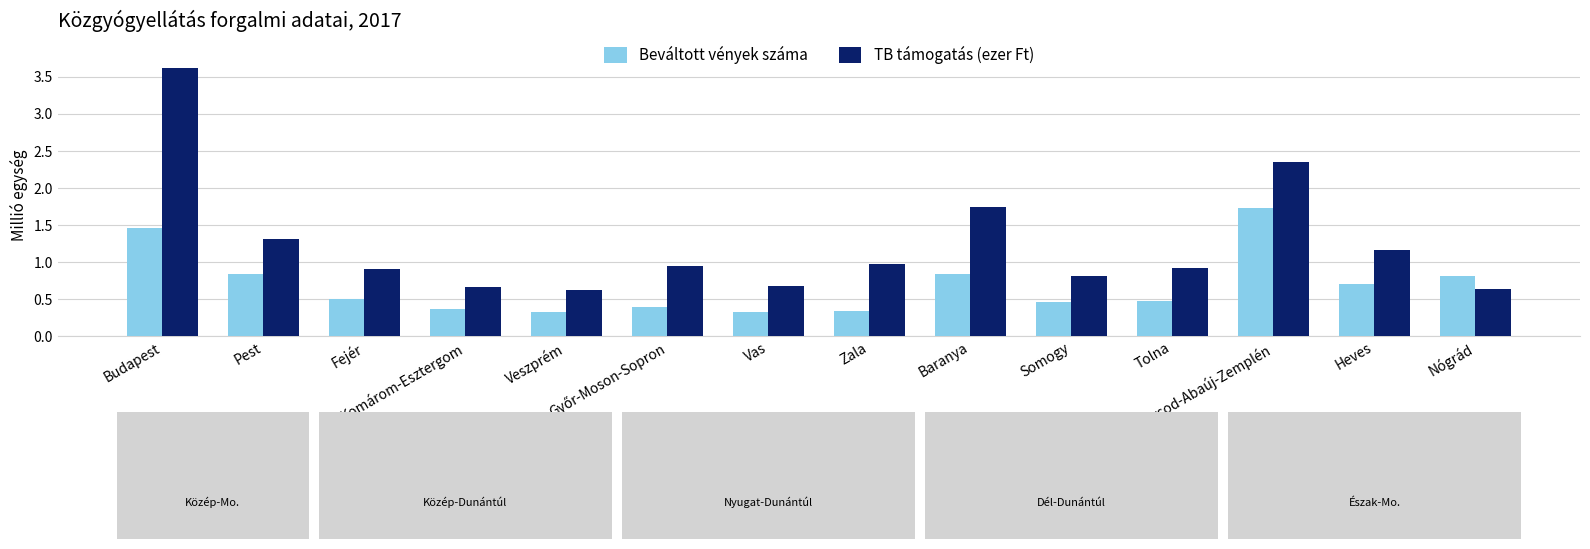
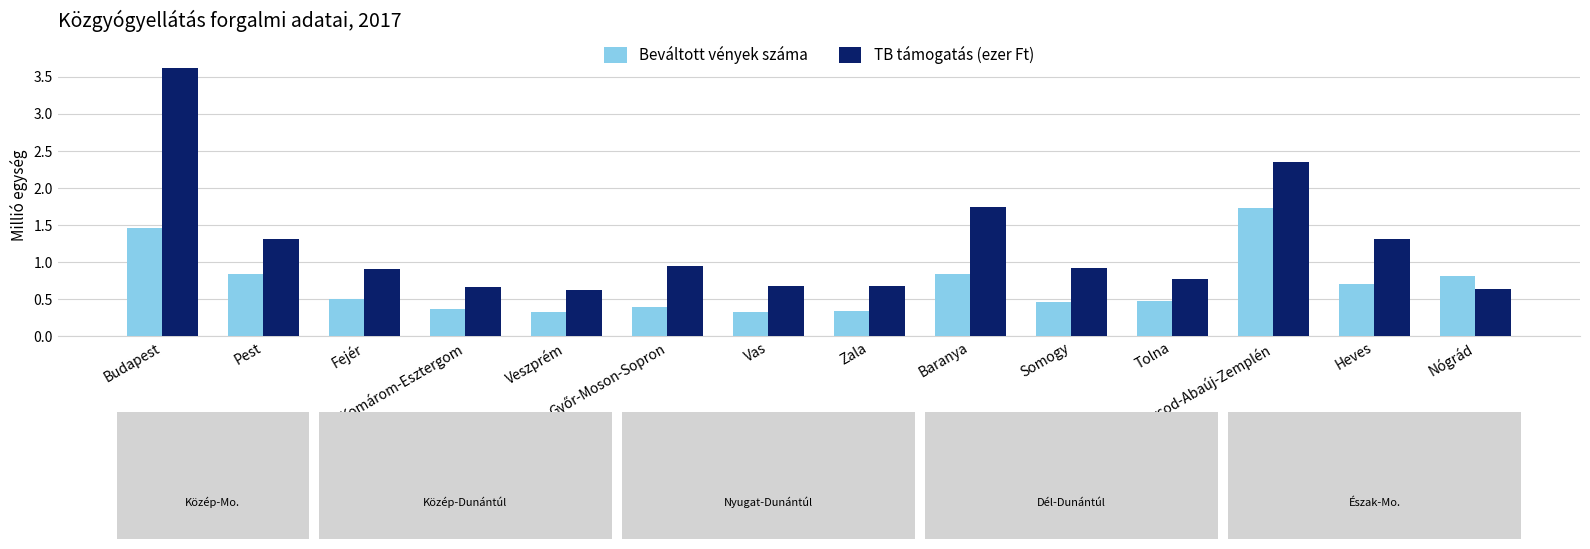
  {
    "Beváltott vények száma": {
      "Budapest": 1.5,
      "Pest": 0.8,
      "Fejér": 0.5,
      "Komárom-Esztergom": 0.4,
      "Veszprém": 0.3,
      "Győr-Moson-Sopron": 0.4,
      "Vas": 0.3,
      "Zala": 0.3,
      "Baranya": 0.8,
      "Somogy": 0.5,
      "Tolna": 0.5,
      "Borsod-Abaúj-Zemplén": 1.7,
      "Heves": 0.7,
      "Nógrád": 0.8
    },
    "TB támogatás (ezer Ft)": {
      "Budapest": 3.6,
      "Pest": 1.3,
      "Fejér": 0.9,
      "Komárom-Esztergom": 0.7,
      "Veszprém": 0.6,
      "Győr-Moson-Sopron": 0.9,
      "Vas": 0.7,
-     "Zala": 1.0,
+     "Zala": 0.7,
      "Baranya": 1.7,
-     "Somogy": 0.8,
-     "Tolna": 0.9,
+     "Somogy": 0.9,
+     "Tolna": 0.8,
      "Borsod-Abaúj-Zemplén": 2.4,
-     "Heves": 1.2,
+     "Heves": 1.3,
      "Nógrád": 0.6
    }
  }
